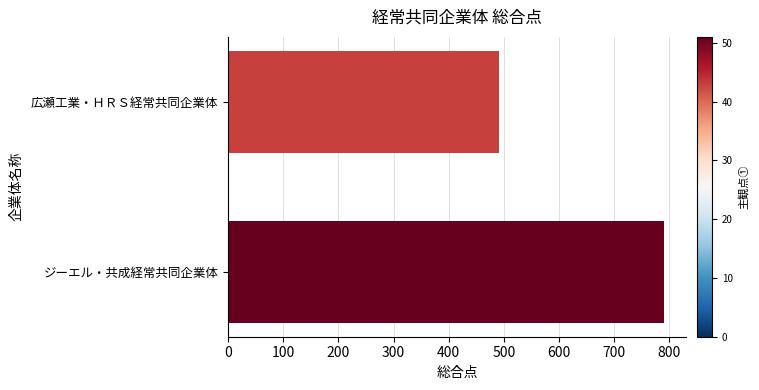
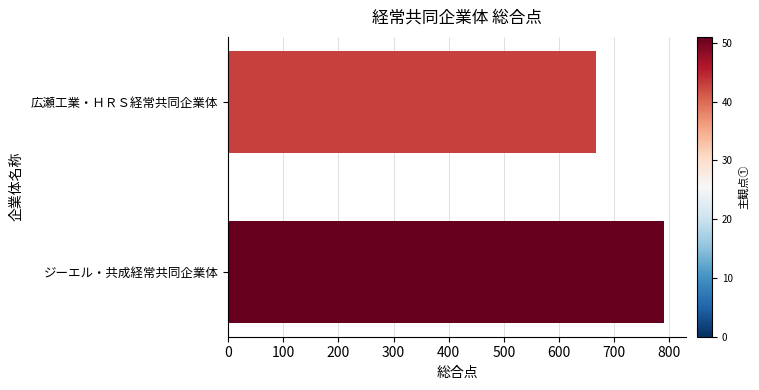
  {
-   "広瀬工業・ＨＲＳ経常共同企業体": 490,
+   "広瀬工業・ＨＲＳ経常共同企業体": 670,
    "ジーエル・共成経常共同企業体": 790
  }
